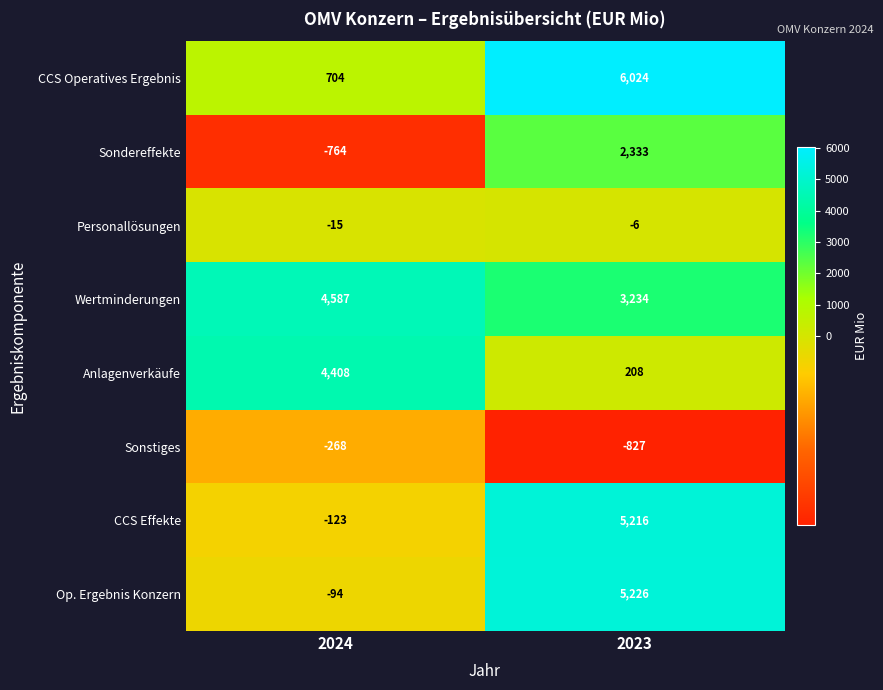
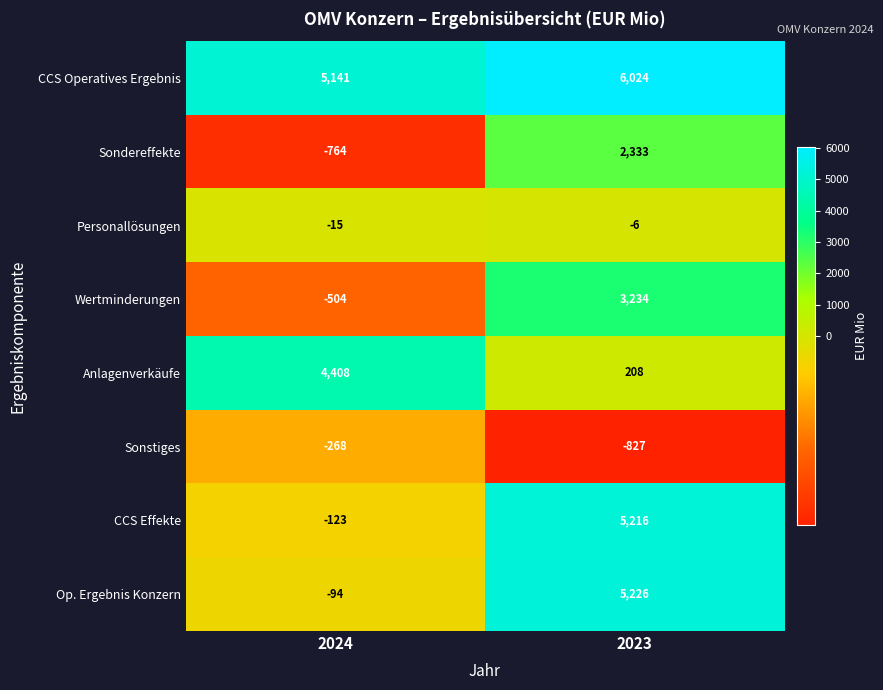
  {
    "CCS Operatives Ergebnis": {
-     "2024": "704",
+     "2024": "5,141",
      "2023": "6,024"
    },
    "Sondereffekte": {
      "2024": "-764",
      "2023": "2,333"
    },
    "Personallösungen": {
      "2024": "-15",
      "2023": "-6"
    },
    "Wertminderungen": {
-     "2024": "4,587",
+     "2024": "-504",
      "2023": "3,234"
    },
    "Anlagenverkäufe": {
      "2024": "4,408",
      "2023": "208"
    },
    "Sonstiges": {
      "2024": "-268",
      "2023": "-827"
    },
    "CCS Effekte": {
      "2024": "-123",
      "2023": "5,216"
    },
    "Op. Ergebnis Konzern": {
      "2024": "-94",
      "2023": "5,226"
    }
  }
